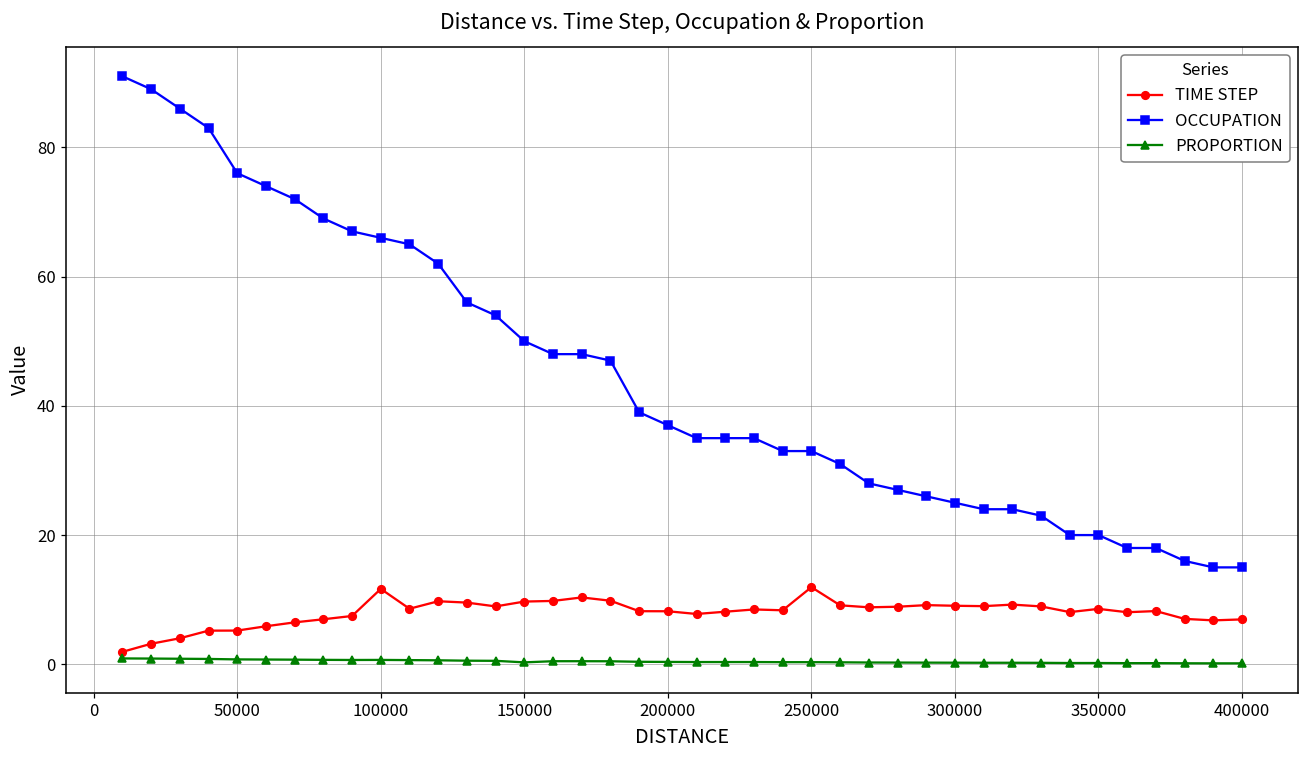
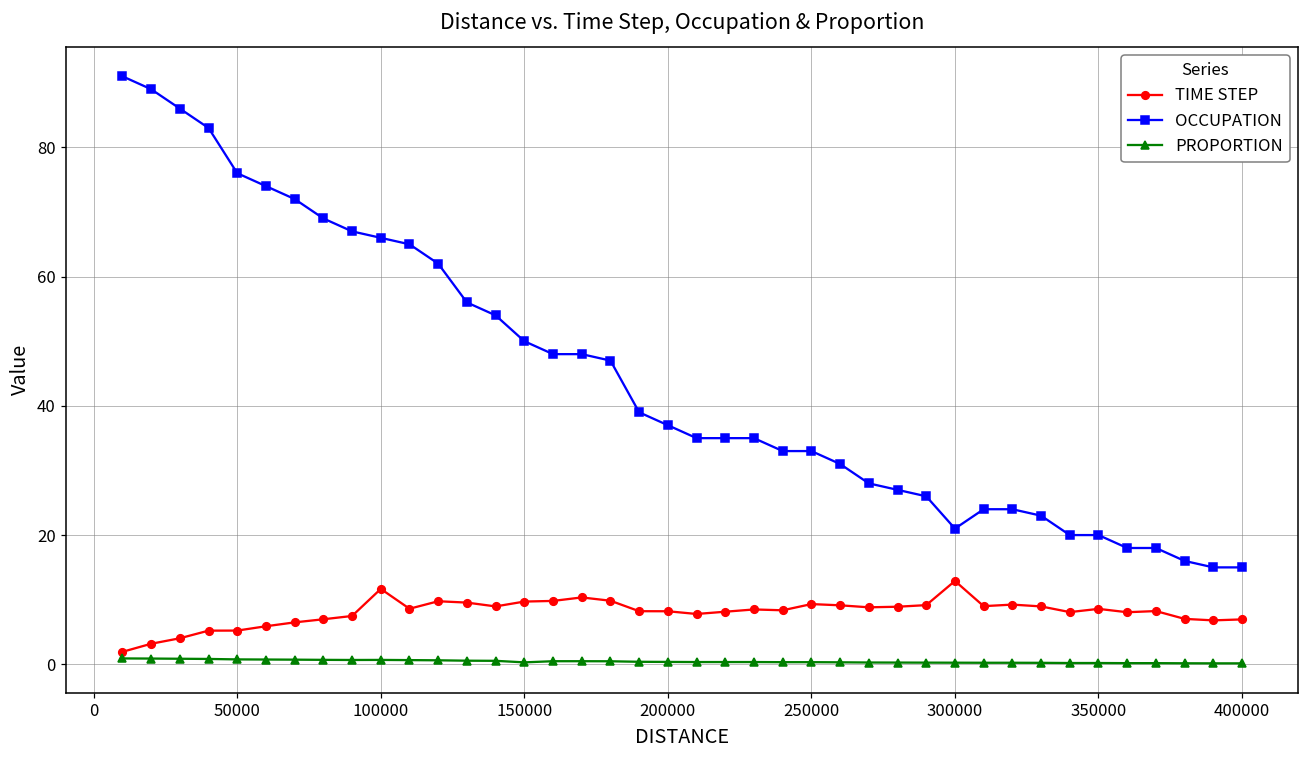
  {
    "TIME STEP": {
      "50000": 5,
      "100000": 12,
      "150000": 10,
      "200000": 8,
-     "250000": 12,
-     "300000": 9,
+     "250000": 9,
+     "300000": 13,
      "350000": 9,
      "400000": 7
    },
    "OCCUPATION": {
      "50000": 76,
      "100000": 66,
      "150000": 50,
      "200000": 37,
      "250000": 33,
-     "300000": 25,
+     "300000": 21,
      "350000": 20,
      "400000": 15
    },
    "PROPORTION": {
      "50000": 1,
      "100000": 1,
      "150000": 0,
      "200000": 0,
      "250000": 0,
      "300000": 0,
      "350000": 0,
      "400000": 0
    }
  }
